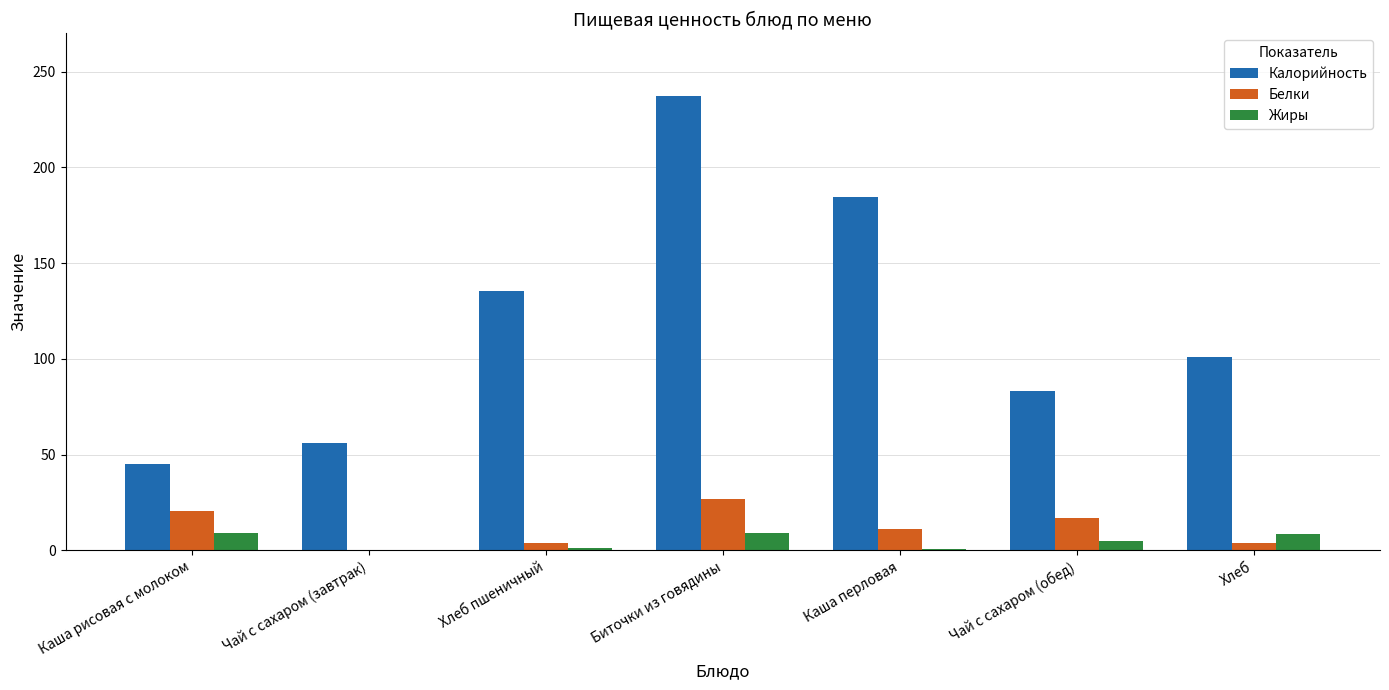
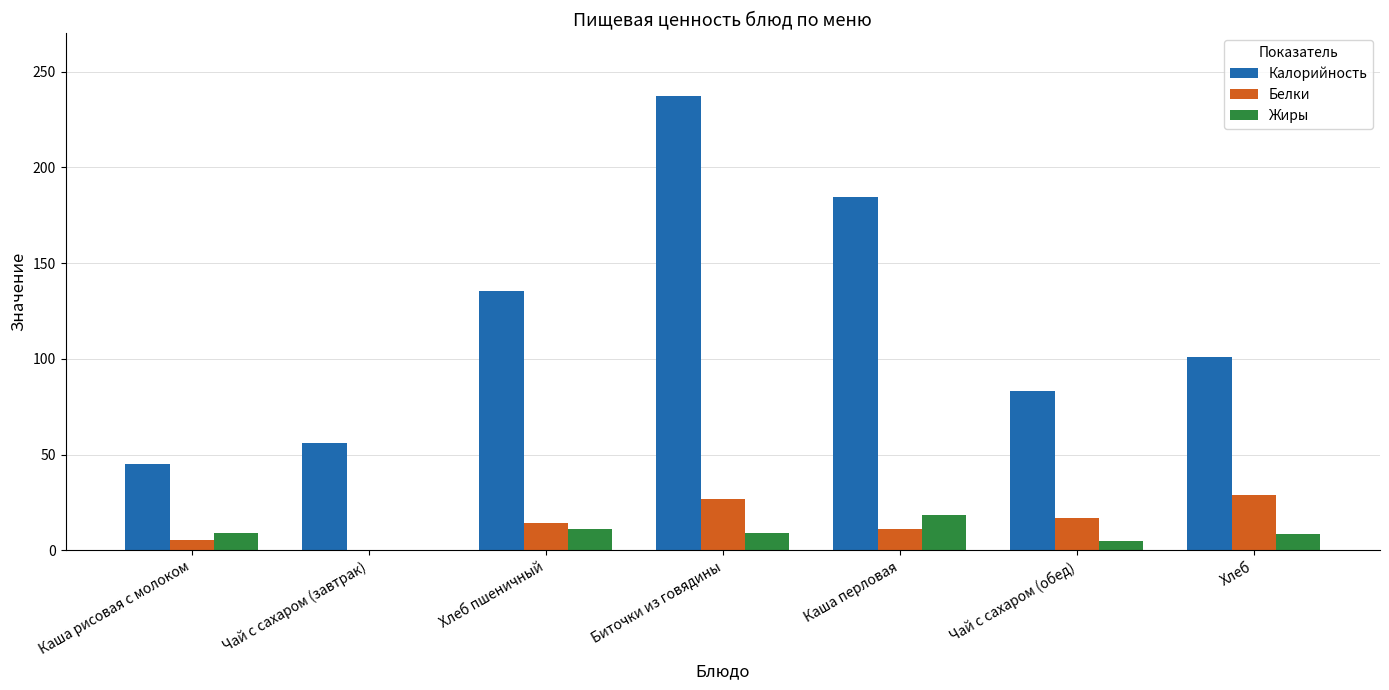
  {
    "Калорийность": {
      "Каша рисовая с молоком": 45,
      "Чай с сахаром (завтрак)": 56,
      "Хлеб пшеничный": 135,
      "Биточки из говядины": 237,
      "Каша перловая": 185,
      "Чай с сахаром (обед)": 83,
      "Хлеб": 101
    },
    "Белки": {
-     "Каша рисовая с молоком": 21,
-     "Хлеб пшеничный": 4,
+     "Каша рисовая с молоком": 5,
+     "Хлеб пшеничный": 14,
      "Биточки из говядины": 27,
      "Каша перловая": 11,
      "Чай с сахаром (обед)": 17,
-     "Хлеб": 4
+     "Хлеб": 29
    },
    "Жиры": {
      "Каша рисовая с молоком": 9,
      "Чай с сахаром (завтрак)": 0,
-     "Хлеб пшеничный": 1,
+     "Хлеб пшеничный": 11,
      "Биточки из говядины": 9,
-     "Каша перловая": 1,
+     "Каша перловая": 19,
      "Чай с сахаром (обед)": 5,
      "Хлеб": 9
    }
  }
